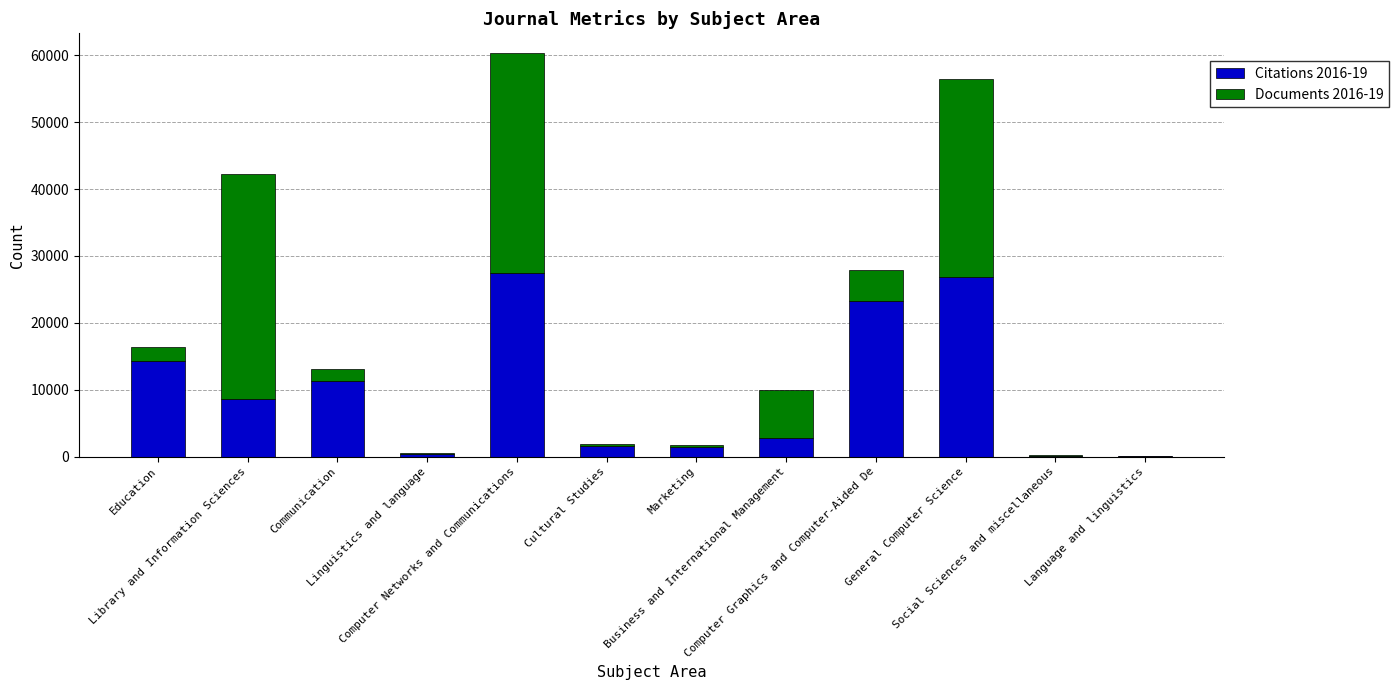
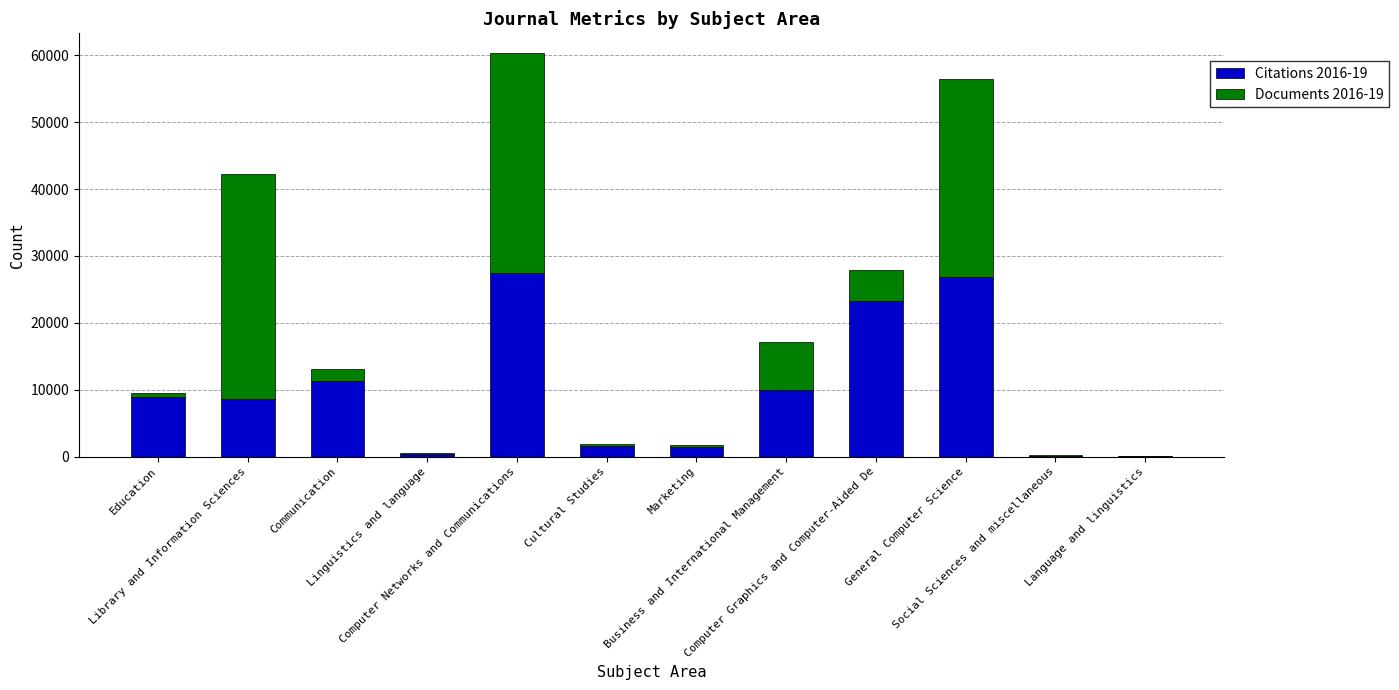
  {
    "Citations 2016-19": {
-     "Education": 14000,
+     "Education": 9000,
      "Library and Information Sciences": 9000,
      "Communication": 11000,
      "Computer Networks and Communications": 27000,
      "Cultural Studies": 2000,
      "Marketing": 1000,
-     "Business and International Management": 3000,
+     "Business and International Management": 10000,
      "Computer Graphics and Computer-Aided De": 23000,
      "General Computer Science": 27000
    },
    "Documents 2016-19": {
-     "Education": 2000,
+     "Education": 1000,
      "Library and Information Sciences": 34000,
      "Communication": 2000,
      "Computer Networks and Communications": 33000,
      "Business and International Management": 7000,
      "Computer Graphics and Computer-Aided De": 5000,
      "General Computer Science": 30000
    }
  }
